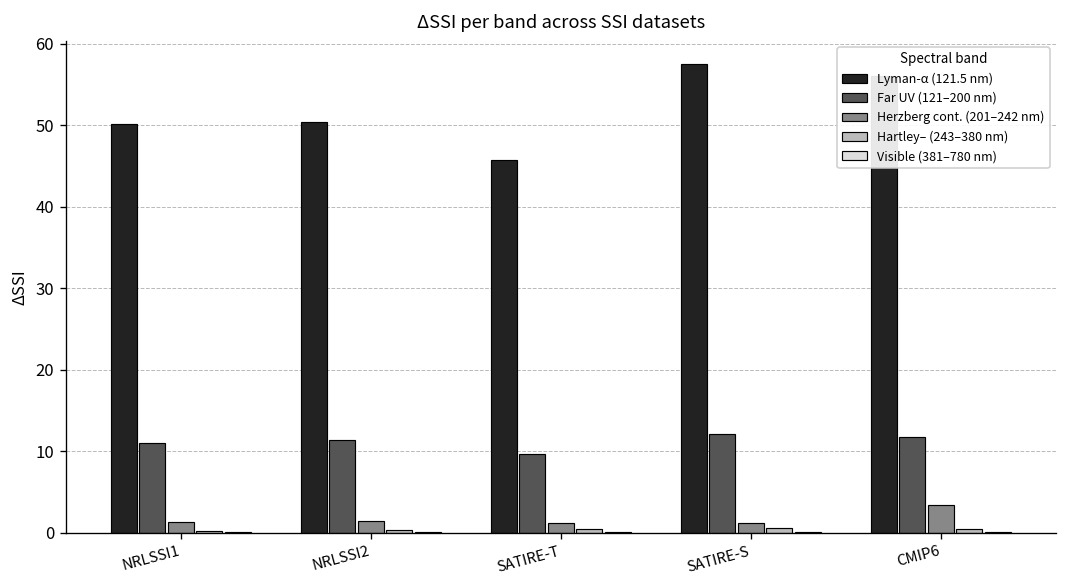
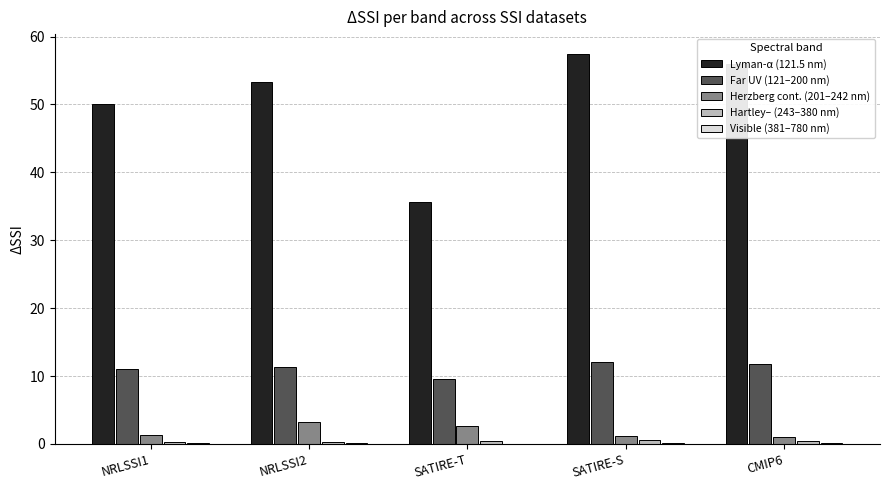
  {
    "Lyman-α (121.5 nm)": {
      "NRLSSI1": 50,
-     "NRLSSI2": 50,
-     "SATIRE-T": 46,
+     "NRLSSI2": 53,
+     "SATIRE-T": 36,
      "SATIRE-S": 57
    },
    "Far UV (121–200 nm)": {
      "NRLSSI1": 11,
      "NRLSSI2": 11,
      "SATIRE-T": 10,
      "SATIRE-S": 12,
      "CMIP6": 12
    },
    "Herzberg cont. (201–242 nm)": {
      "NRLSSI1": 1,
-     "NRLSSI2": 1,
-     "SATIRE-T": 1,
+     "NRLSSI2": 3,
+     "SATIRE-T": 3,
      "SATIRE-S": 1,
-     "CMIP6": 3
+     "CMIP6": 1
    }
  }
